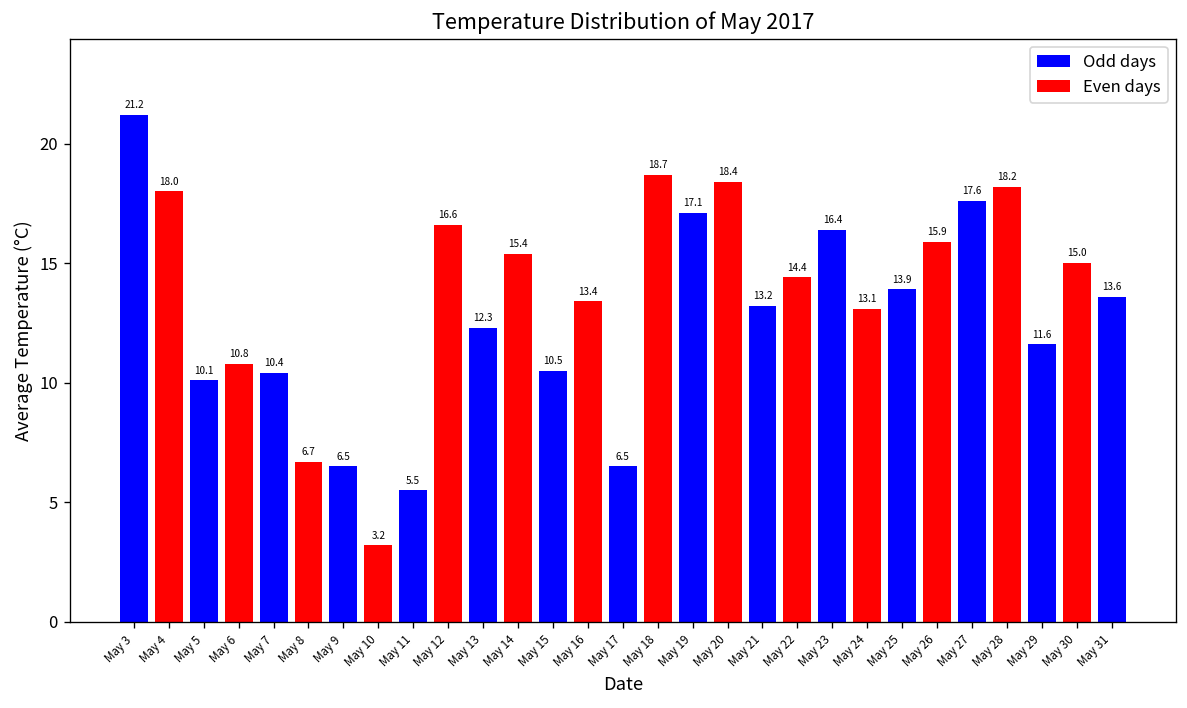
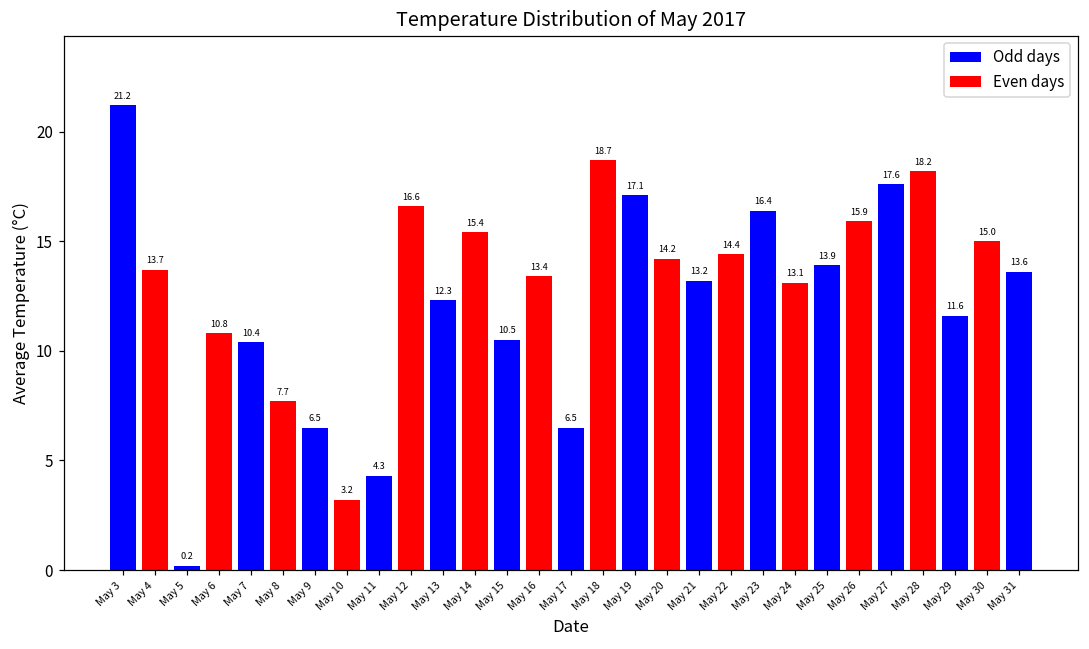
  {
    "May 3": 21.2,
-   "May 4": 18.0,
-   "May 5": 10.1,
+   "May 4": 13.7,
+   "May 5": 0.2,
    "May 6": 10.8,
    "May 7": 10.4,
-   "May 8": 6.7,
+   "May 8": 7.7,
    "May 9": 6.5,
    "May 10": 3.2,
-   "May 11": 5.5,
+   "May 11": 4.3,
    "May 12": 16.6,
    "May 13": 12.3,
    "May 14": 15.4,
    "May 15": 10.5,
    "May 16": 13.4,
    "May 17": 6.5,
    "May 18": 18.7,
    "May 19": 17.1,
-   "May 20": 18.4,
+   "May 20": 14.2,
    "May 21": 13.2,
    "May 22": 14.4,
    "May 23": 16.4,
    "May 24": 13.1,
    "May 25": 13.9,
    "May 26": 15.9,
    "May 27": 17.6,
    "May 28": 18.2,
    "May 29": 11.6,
    "May 30": 15.0,
    "May 31": 13.6
  }
